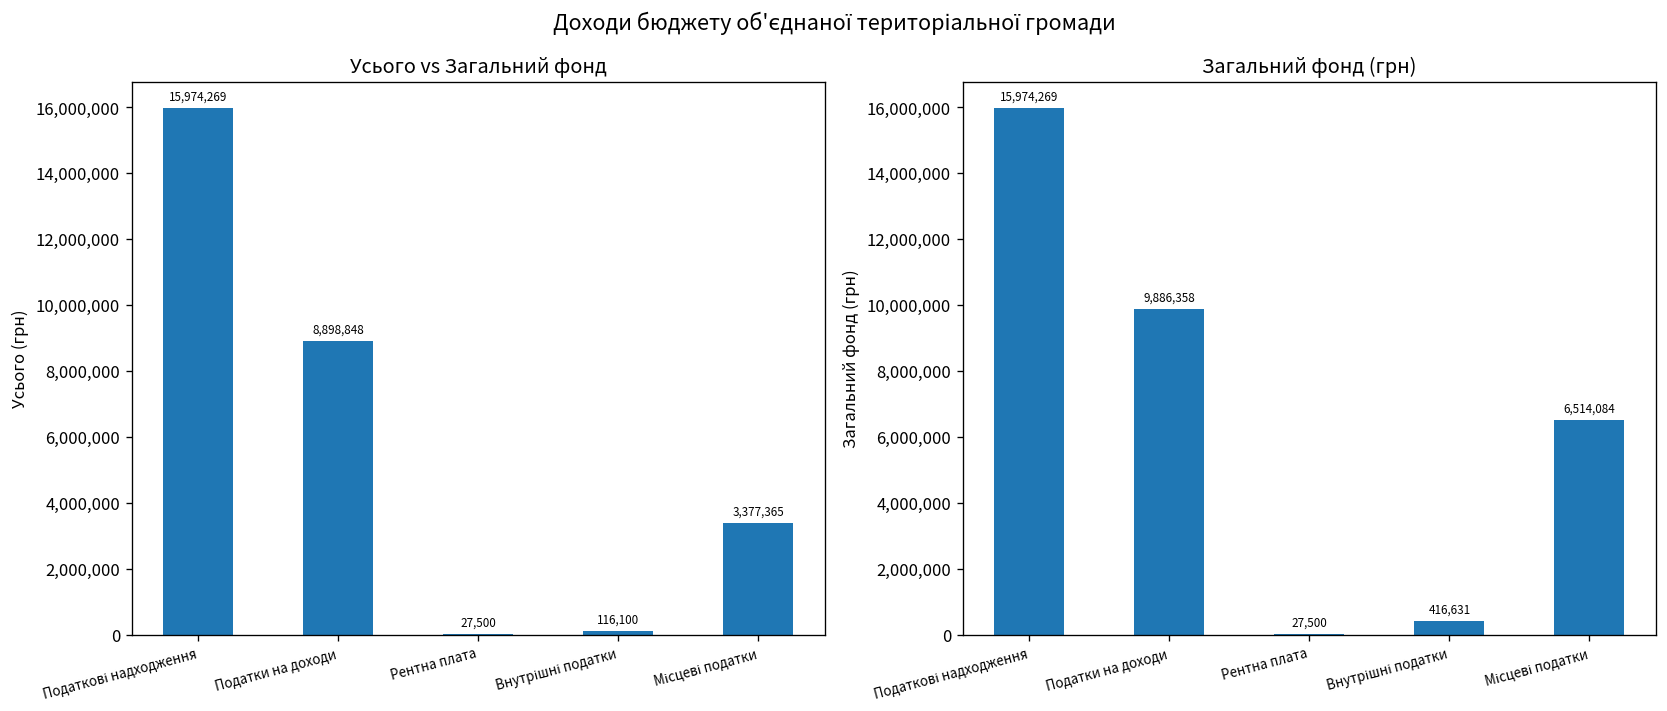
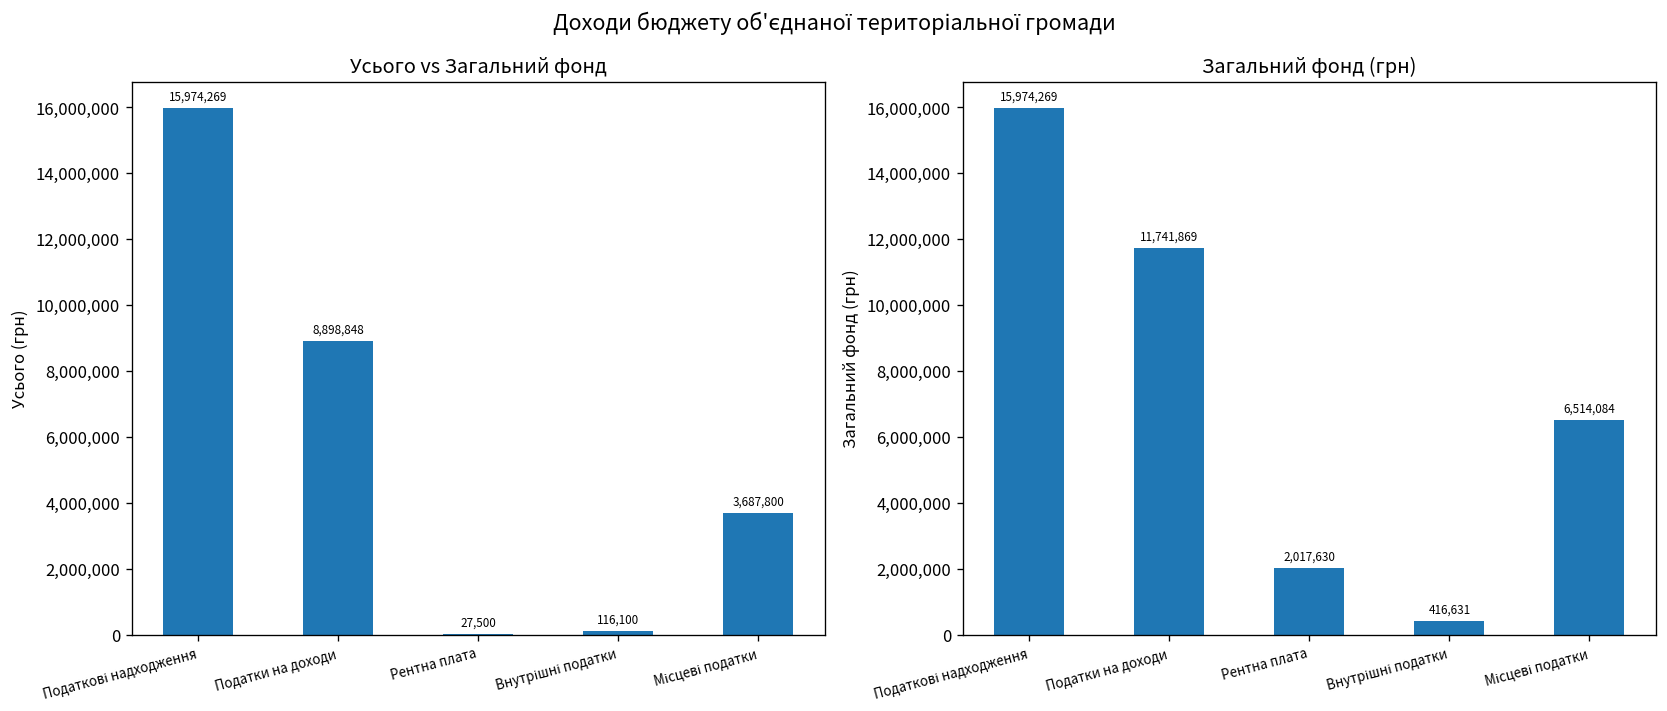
  {
    "Усього vs Загальний фонд": {
      "Податкові надходження": "15,974,269",
      "Податки на доходи": "8,898,848",
      "Рентна плата": "27,500",
      "Внутрішні податки": "116,100",
-     "Місцеві податки": "3,377,365"
+     "Місцеві податки": "3,687,800"
    },
    "Загальний фонд (грн)": {
      "Податкові надходження": "15,974,269",
-     "Податки на доходи": "9,886,358",
-     "Рентна плата": "27,500",
+     "Податки на доходи": "11,741,869",
+     "Рентна плата": "2,017,630",
      "Внутрішні податки": "416,631",
      "Місцеві податки": "6,514,084"
    }
  }
